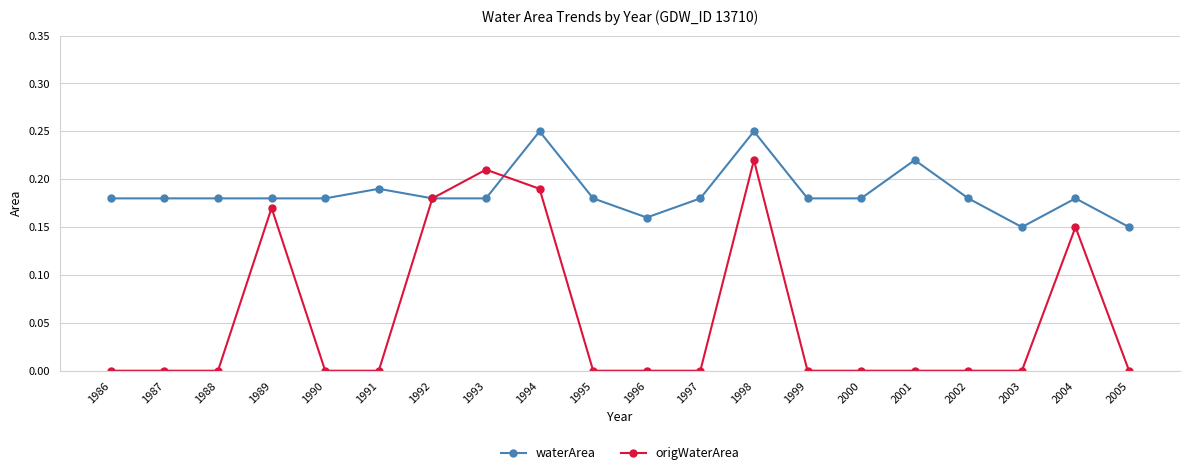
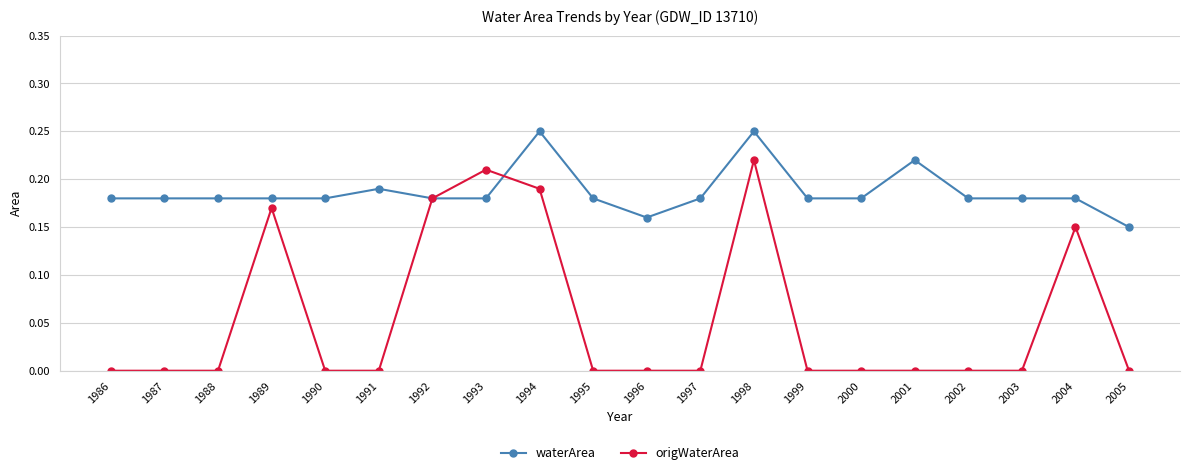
  {
    "waterArea": {
      "1986": 0.18,
      "1987": 0.18,
      "1988": 0.18,
      "1989": 0.18,
      "1990": 0.18,
      "1991": 0.19,
      "1993": 0.18,
      "1994": 0.25,
      "1995": 0.18,
      "1996": 0.16,
      "1997": 0.18,
      "1998": 0.25,
      "1999": 0.18,
      "2000": 0.18,
      "2001": 0.22,
      "2002": 0.18,
-     "2003": 0.15,
+     "2003": 0.18,
      "2004": 0.18,
      "2005": 0.15
    },
    "origWaterArea": {
      "1986": 0.00,
      "1987": 0.00,
      "1988": 0.00,
      "1989": 0.17,
      "1990": 0.00,
      "1991": 0.00,
      "1993": 0.21,
      "1994": 0.19,
      "1995": 0.00,
      "1996": 0.00,
      "1997": 0.00,
      "1998": 0.22,
      "1999": 0.00,
      "2000": 0.00,
      "2001": 0.00,
      "2002": 0.00,
      "2003": 0.00,
      "2004": 0.15,
      "2005": 0.00
    }
  }
